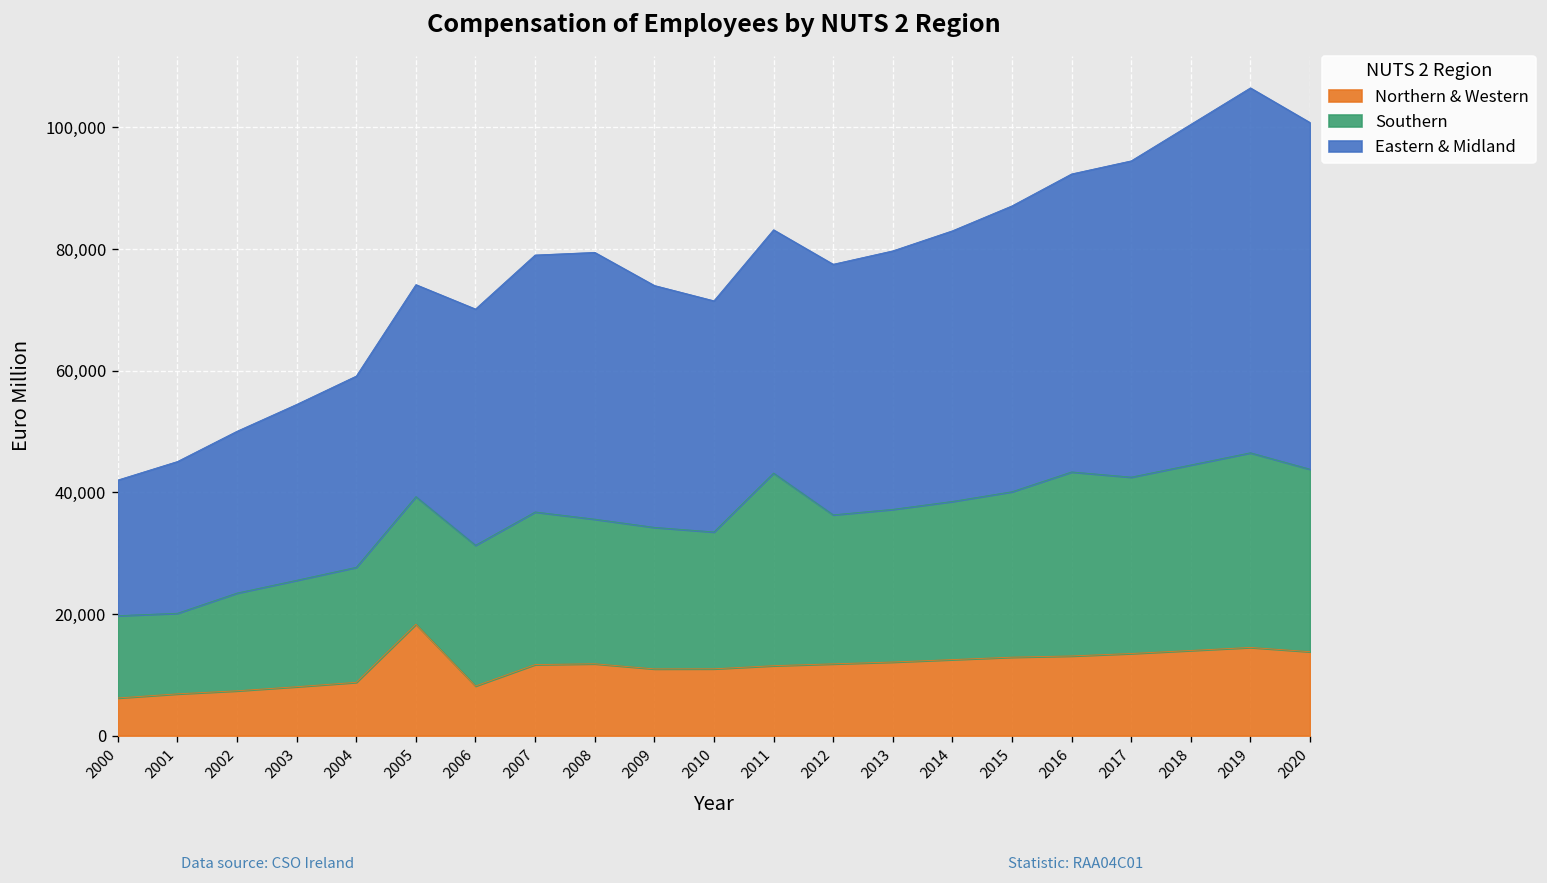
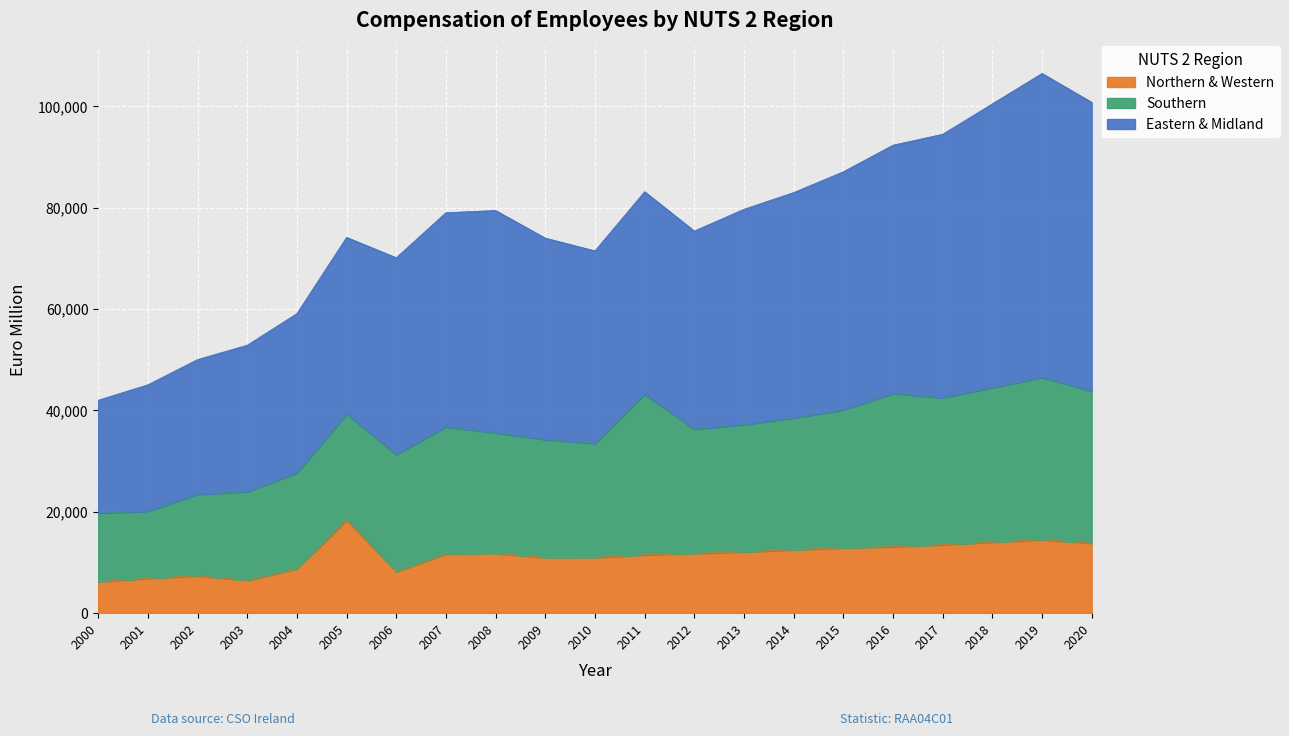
  {
    "Northern & Western": {
      "2000": "6,000",
      "2001": "7,000",
      "2002": "7,000",
-     "2003": "8,000",
+     "2003": "6,000",
      "2004": "9,000",
      "2005": "18,000",
      "2006": "8,000",
      "2007": "12,000",
      "2008": "12,000",
      "2009": "11,000",
      "2010": "11,000",
      "2011": "11,000",
      "2012": "12,000",
      "2013": "12,000",
      "2014": "13,000",
      "2015": "13,000",
      "2016": "13,000",
      "2017": "14,000",
      "2018": "14,000",
      "2019": "15,000",
      "2020": "14,000"
    },
    "Southern": {
      "2000": "14,000",
      "2001": "13,000",
      "2002": "16,000",
      "2003": "17,000",
      "2004": "19,000",
      "2005": "21,000",
      "2006": "23,000",
      "2007": "25,000",
      "2008": "24,000",
      "2009": "23,000",
      "2010": "23,000",
      "2011": "32,000",
      "2012": "25,000",
      "2013": "25,000",
      "2014": "26,000",
      "2015": "27,000",
      "2016": "30,000",
      "2017": "29,000",
      "2018": "31,000",
      "2019": "32,000",
      "2020": "30,000"
    },
    "Eastern & Midland": {
      "2000": "22,000",
      "2001": "25,000",
      "2002": "27,000",
      "2003": "29,000",
      "2004": "31,000",
      "2005": "35,000",
      "2006": "39,000",
      "2007": "42,000",
      "2008": "44,000",
      "2009": "40,000",
      "2010": "38,000",
      "2011": "40,000",
-     "2012": "41,000",
+     "2012": "39,000",
      "2013": "43,000",
      "2014": "45,000",
      "2015": "47,000",
      "2016": "49,000",
      "2017": "52,000",
      "2018": "56,000",
      "2019": "60,000",
      "2020": "57,000"
    }
  }
